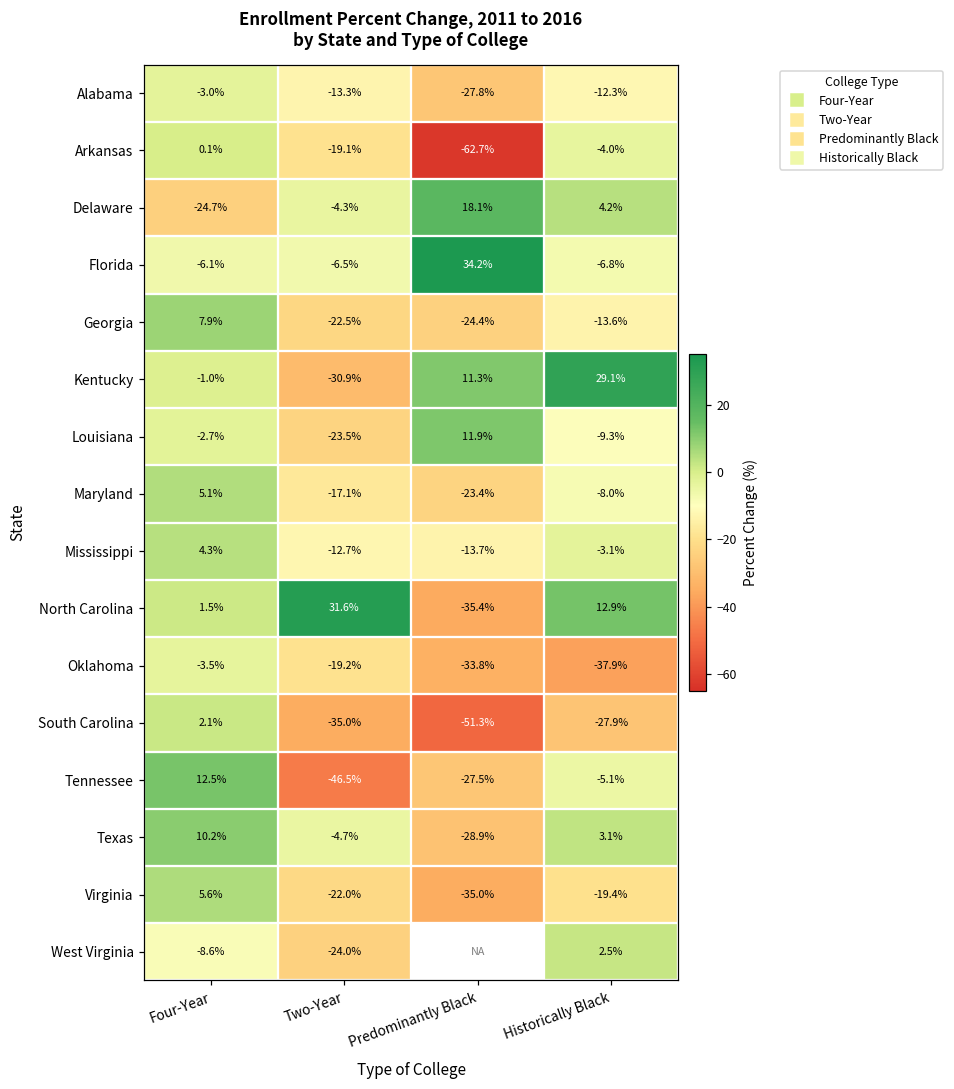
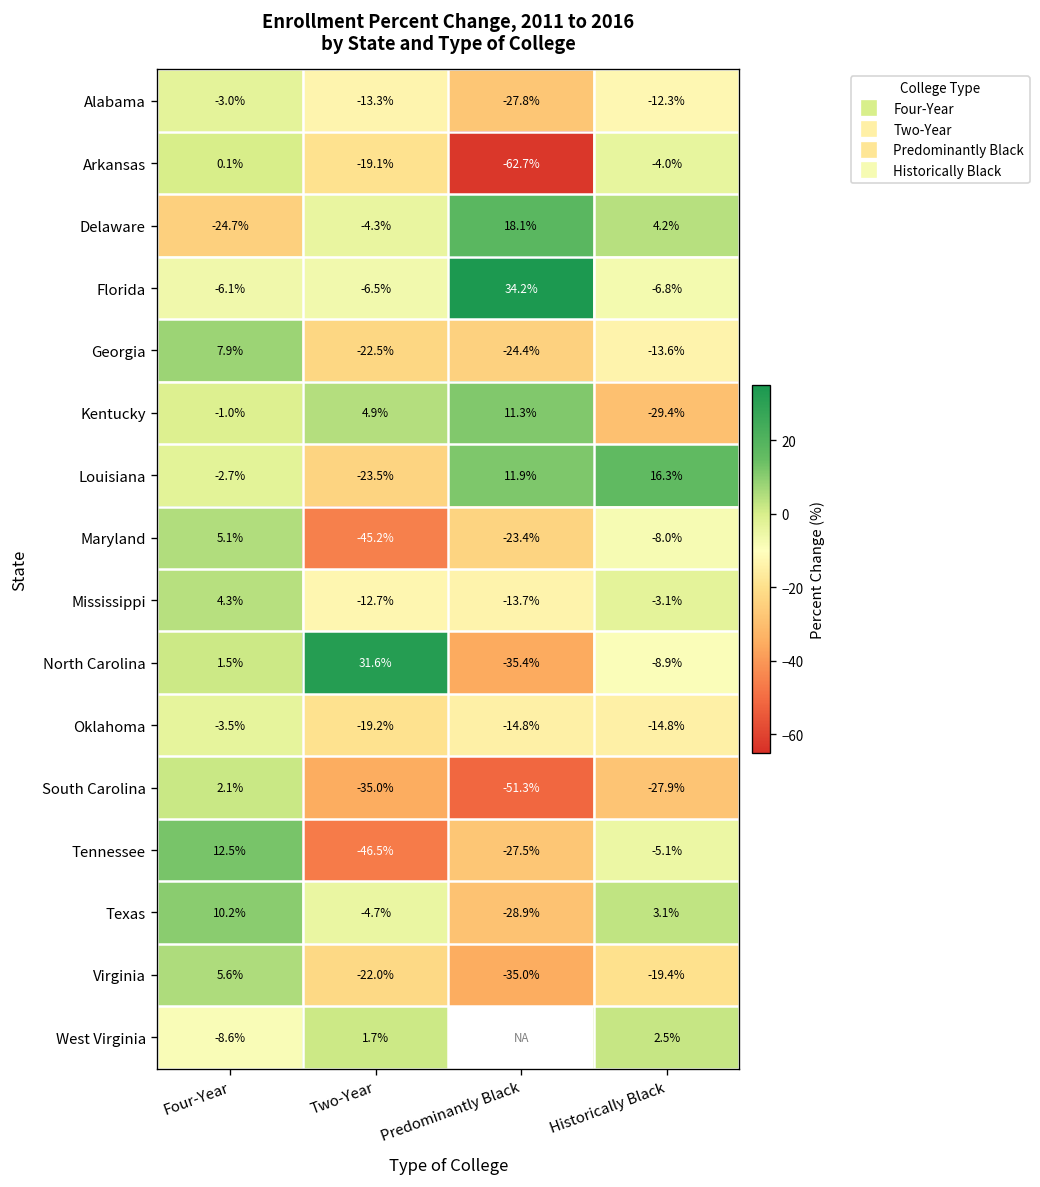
  {
    "Alabama": {
      "Four-Year": "-3.0%",
      "Two-Year": "-13.3%",
      "Predominantly Black": "-27.8%",
      "Historically Black": "-12.3%"
    },
    "Arkansas": {
      "Four-Year": "0.1%",
      "Two-Year": "-19.1%",
      "Predominantly Black": "-62.7%",
      "Historically Black": "-4.0%"
    },
    "Delaware": {
      "Four-Year": "-24.7%",
      "Two-Year": "-4.3%",
      "Predominantly Black": "18.1%",
      "Historically Black": "4.2%"
    },
    "Florida": {
      "Four-Year": "-6.1%",
      "Two-Year": "-6.5%",
      "Predominantly Black": "34.2%",
      "Historically Black": "-6.8%"
    },
    "Georgia": {
      "Four-Year": "7.9%",
      "Two-Year": "-22.5%",
      "Predominantly Black": "-24.4%",
      "Historically Black": "-13.6%"
    },
    "Kentucky": {
      "Four-Year": "-1.0%",
-     "Two-Year": "-30.9%",
+     "Two-Year": "4.9%",
      "Predominantly Black": "11.3%",
-     "Historically Black": "29.1%"
+     "Historically Black": "-29.4%"
    },
    "Louisiana": {
      "Four-Year": "-2.7%",
      "Two-Year": "-23.5%",
      "Predominantly Black": "11.9%",
-     "Historically Black": "-9.3%"
+     "Historically Black": "16.3%"
    },
    "Maryland": {
      "Four-Year": "5.1%",
-     "Two-Year": "-17.1%",
+     "Two-Year": "-45.2%",
      "Predominantly Black": "-23.4%",
      "Historically Black": "-8.0%"
    },
    "Mississippi": {
      "Four-Year": "4.3%",
      "Two-Year": "-12.7%",
      "Predominantly Black": "-13.7%",
      "Historically Black": "-3.1%"
    },
    "North Carolina": {
      "Four-Year": "1.5%",
      "Two-Year": "31.6%",
      "Predominantly Black": "-35.4%",
-     "Historically Black": "12.9%"
+     "Historically Black": "-8.9%"
    },
    "Oklahoma": {
      "Four-Year": "-3.5%",
      "Two-Year": "-19.2%",
-     "Predominantly Black": "-33.8%",
-     "Historically Black": "-37.9%"
+     "Predominantly Black": "-14.8%",
+     "Historically Black": "-14.8%"
    },
    "South Carolina": {
      "Four-Year": "2.1%",
      "Two-Year": "-35.0%",
      "Predominantly Black": "-51.3%",
      "Historically Black": "-27.9%"
    },
    "Tennessee": {
      "Four-Year": "12.5%",
      "Two-Year": "-46.5%",
      "Predominantly Black": "-27.5%",
      "Historically Black": "-5.1%"
    },
    "Texas": {
      "Four-Year": "10.2%",
      "Two-Year": "-4.7%",
      "Predominantly Black": "-28.9%",
      "Historically Black": "3.1%"
    },
    "Virginia": {
      "Four-Year": "5.6%",
      "Two-Year": "-22.0%",
      "Predominantly Black": "-35.0%",
      "Historically Black": "-19.4%"
    },
    "West Virginia": {
      "Four-Year": "-8.6%",
-     "Two-Year": "-24.0%",
+     "Two-Year": "1.7%",
      "Historically Black": "2.5%"
    }
  }
